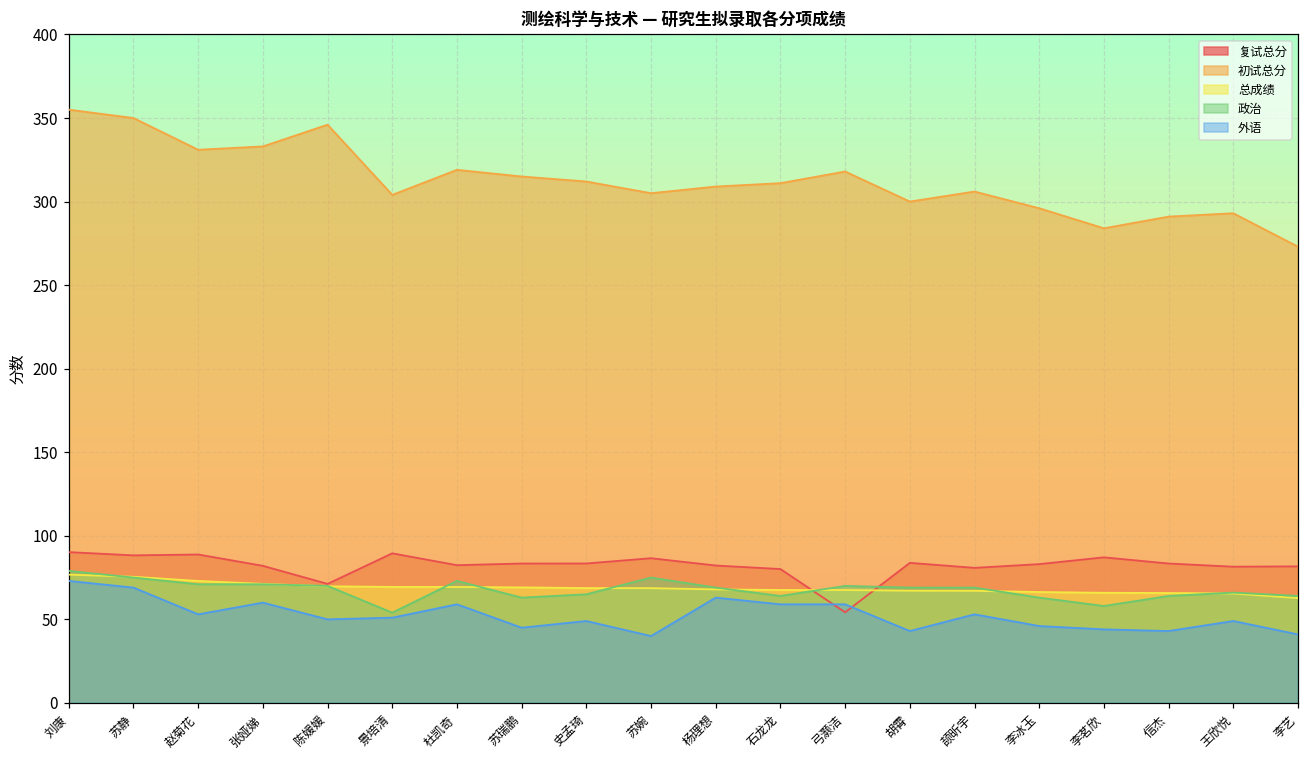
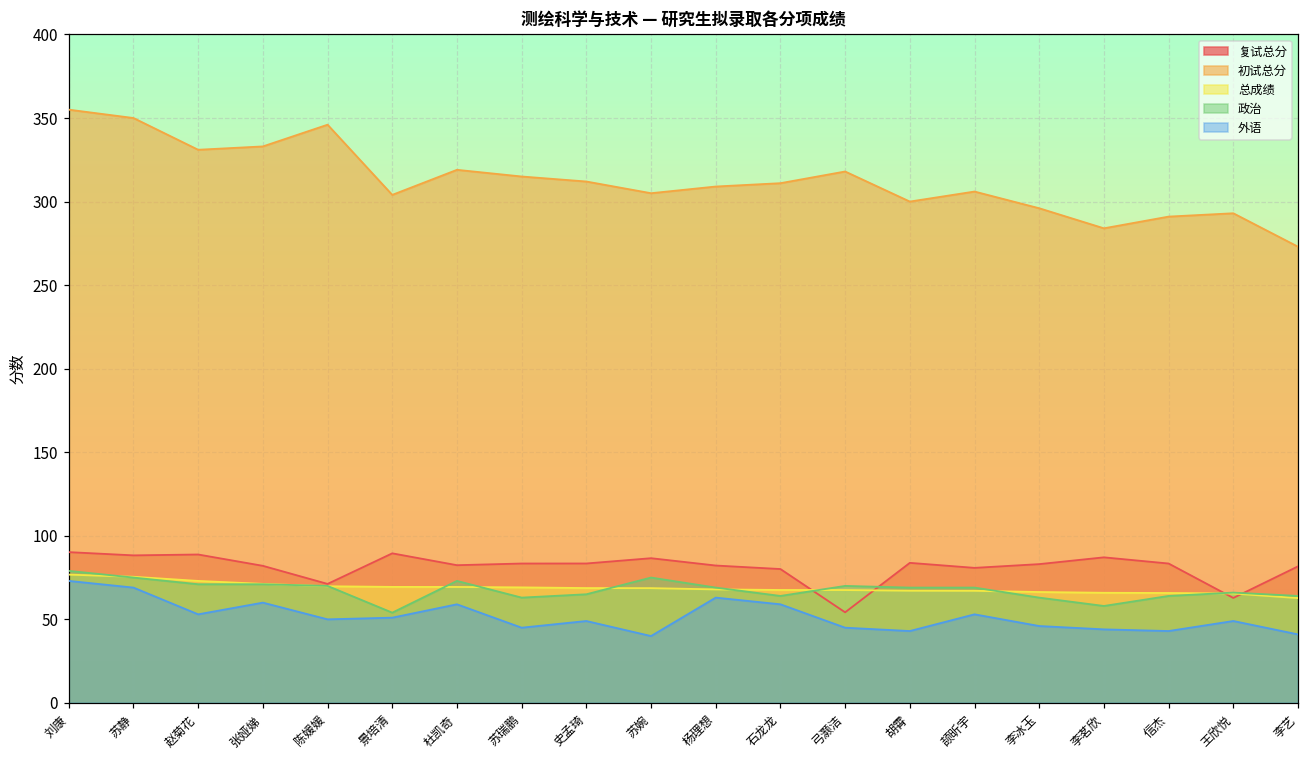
  {
    "复试总分": {
      "刘康": 90,
      "苏静": 88,
      "赵菊花": 89,
      "张娅娣": 82,
      "景培清": 90,
      "杜凯奇": 82,
      "苏瑞鹏": 83,
      "史孟琦": 83,
      "苏婉": 87,
      "杨理想": 82,
      "石龙龙": 80,
      "弓灏洁": 54,
      "胡霄": 84,
      "颉昕宇": 81,
      "李冰玉": 83,
      "李茗欣": 87,
      "信杰": 83,
-     "王欣悦": 82,
+     "王欣悦": 63,
      "李艺": 82
    },
    "初试总分": {
      "刘康": 355,
      "苏静": 350,
      "赵菊花": 331,
      "张娅娣": 333,
      "陈媛媛": 346,
      "景培清": 304,
      "杜凯奇": 319,
      "苏瑞鹏": 315,
      "史孟琦": 312,
      "苏婉": 305,
      "杨理想": 309,
      "石龙龙": 311,
      "弓灏洁": 318,
      "胡霄": 300,
      "颉昕宇": 306,
      "李冰玉": 296,
      "李茗欣": 284,
      "信杰": 291,
      "王欣悦": 293,
      "李艺": 273
    },
    "总成绩": {
      "刘康": 77,
      "赵菊花": 73,
      "景培清": 69,
      "杜凯奇": 69,
      "苏瑞鹏": 69,
      "史孟琦": 69,
      "苏婉": 69,
      "石龙龙": 68,
      "弓灏洁": 68,
      "胡霄": 67,
      "颉昕宇": 67,
      "李冰玉": 66,
      "李茗欣": 66,
      "信杰": 66
    },
    "政治": {
      "刘康": 79,
      "赵菊花": 71,
      "景培清": 54,
      "杜凯奇": 73,
      "苏瑞鹏": 63,
      "史孟琦": 65,
      "苏婉": 75,
      "石龙龙": 64,
      "弓灏洁": 70,
      "胡霄": 69,
      "颉昕宇": 69,
      "李冰玉": 63,
      "李茗欣": 58,
      "信杰": 64
    },
    "外语": {
      "刘康": 73,
      "苏静": 69,
      "赵菊花": 53,
      "张娅娣": 60,
      "陈媛媛": 50,
      "景培清": 51,
      "杜凯奇": 59,
      "苏瑞鹏": 45,
      "史孟琦": 49,
      "苏婉": 40,
      "杨理想": 63,
      "石龙龙": 59,
-     "弓灏洁": 59,
+     "弓灏洁": 45,
      "胡霄": 43,
      "颉昕宇": 53,
      "李冰玉": 46,
      "李茗欣": 44,
      "信杰": 43,
      "王欣悦": 49,
      "李艺": 41
    }
  }
